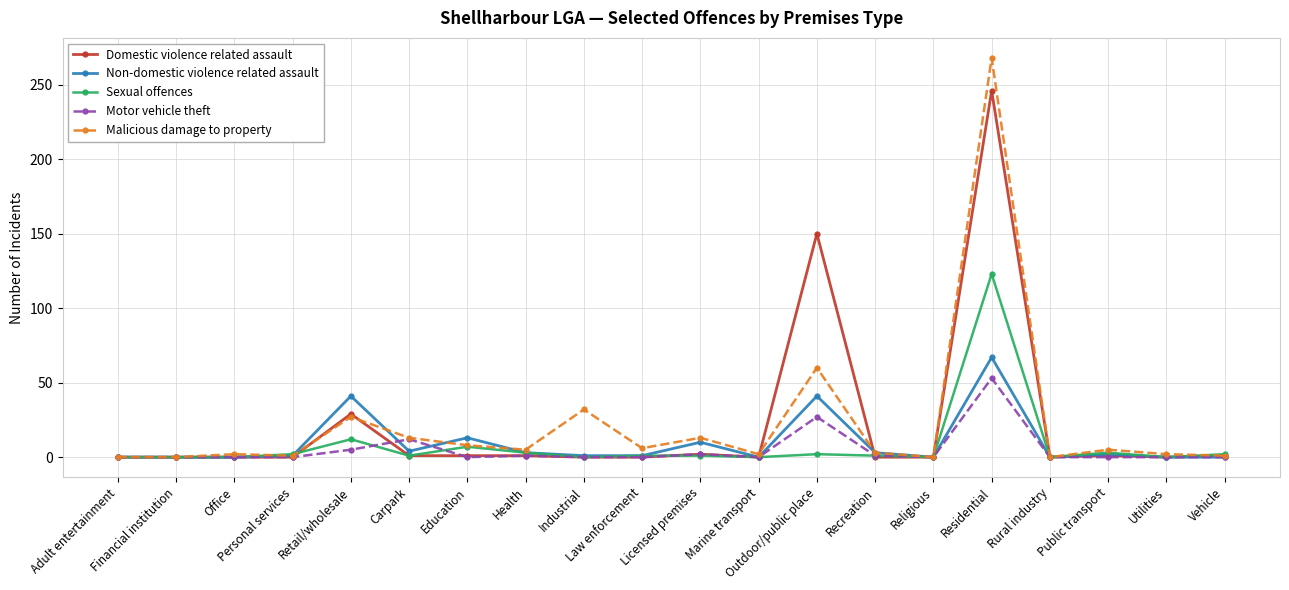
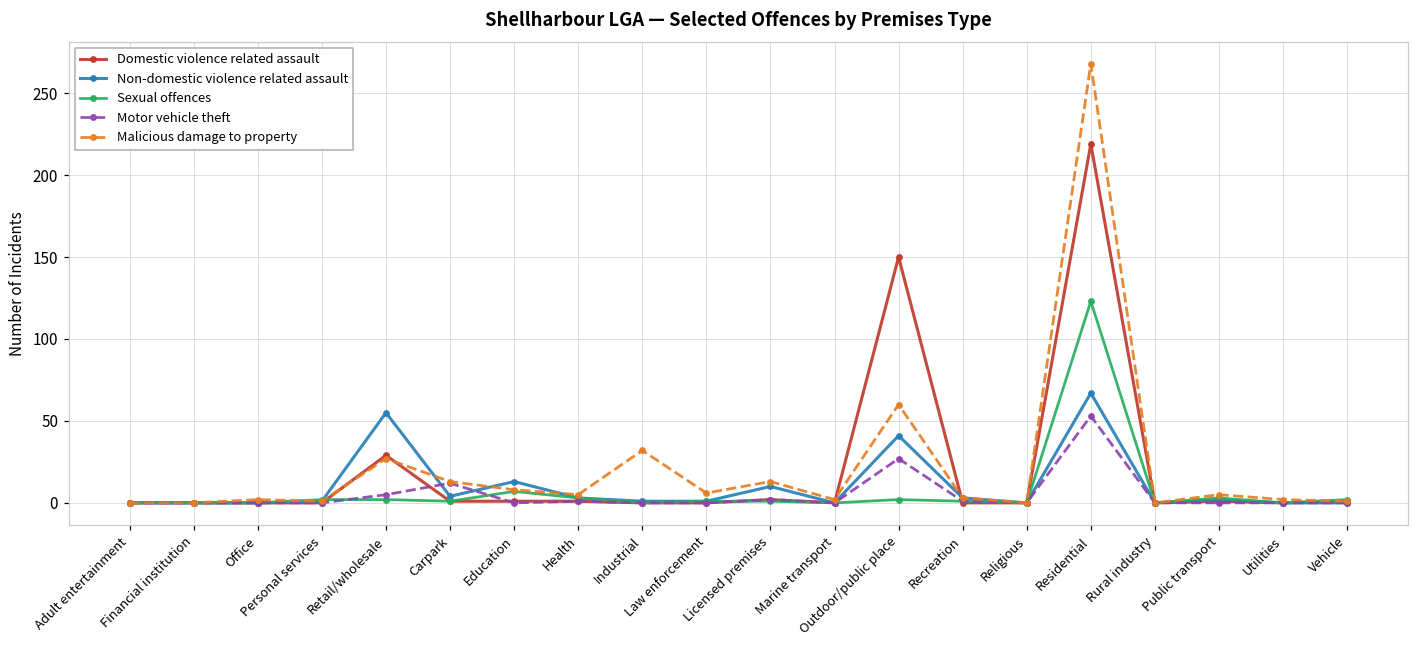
  {
    "Domestic violence related assault": {
      "Retail/wholesale": 29,
      "Outdoor/public place": 150,
-     "Residential": 246
+     "Residential": 219
    },
    "Non-domestic violence related assault": {
-     "Retail/wholesale": 41,
+     "Retail/wholesale": 55,
      "Carpark": 4,
      "Education": 13,
      "Licensed premises": 10,
      "Outdoor/public place": 41,
      "Residential": 67
    },
    "Sexual offences": {
-     "Retail/wholesale": 12,
+     "Retail/wholesale": 2,
      "Outdoor/public place": 2,
      "Residential": 123
    },
    "Motor vehicle theft": {
      "Retail/wholesale": 5,
      "Outdoor/public place": 27,
      "Residential": 53
    },
    "Malicious damage to property": {
      "Office": 2,
      "Retail/wholesale": 27,
      "Health": 5,
      "Industrial": 32,
      "Law enforcement": 6,
      "Licensed premises": 13,
      "Marine transport": 2,
      "Outdoor/public place": 60,
      "Residential": 268,
      "Public transport": 5,
      "Utilities": 2
    }
  }
